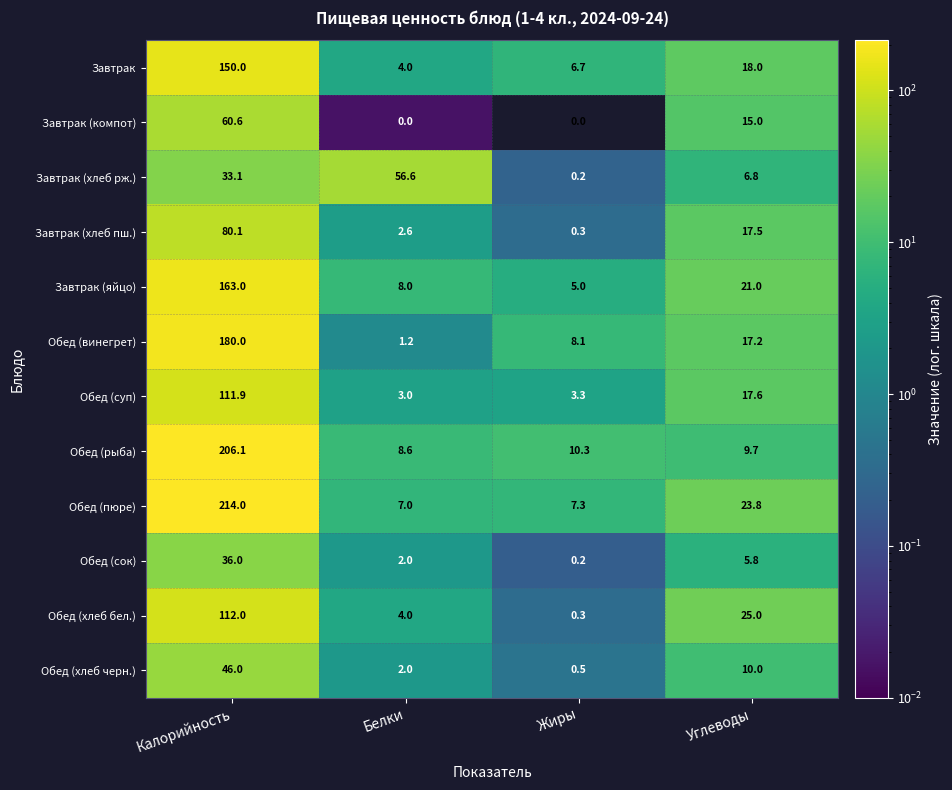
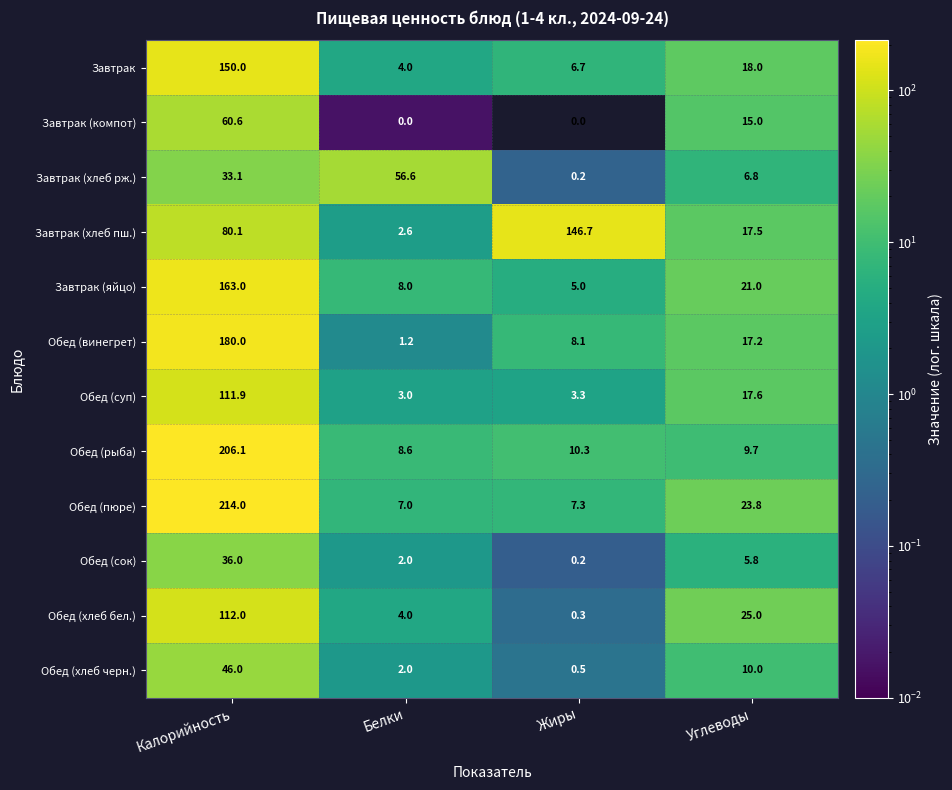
  {
    "Завтрак": {
      "Калорийность": 150.0,
      "Белки": 4.0,
      "Жиры": 6.7,
      "Углеводы": 18.0
    },
    "Завтрак (компот)": {
      "Калорийность": 60.6,
      "Белки": 0.0,
      "Углеводы": 15.0
    },
    "Завтрак (хлеб рж.)": {
      "Калорийность": 33.1,
      "Белки": 56.6,
      "Жиры": 0.2,
      "Углеводы": 6.8
    },
    "Завтрак (хлеб пш.)": {
      "Калорийность": 80.1,
      "Белки": 2.6,
-     "Жиры": 0.3,
+     "Жиры": 146.7,
      "Углеводы": 17.5
    },
    "Завтрак (яйцо)": {
      "Калорийность": 163.0,
      "Белки": 8.0,
      "Жиры": 5.0,
      "Углеводы": 21.0
    },
    "Обед (винегрет)": {
      "Калорийность": 180.0,
      "Белки": 1.2,
      "Жиры": 8.1,
      "Углеводы": 17.2
    },
    "Обед (суп)": {
      "Калорийность": 111.9,
      "Белки": 3.0,
      "Жиры": 3.3,
      "Углеводы": 17.6
    },
    "Обед (рыба)": {
      "Калорийность": 206.1,
      "Белки": 8.6,
      "Жиры": 10.3,
      "Углеводы": 9.7
    },
    "Обед (пюре)": {
      "Калорийность": 214.0,
      "Белки": 7.0,
      "Жиры": 7.3,
      "Углеводы": 23.8
    },
    "Обед (сок)": {
      "Калорийность": 36.0,
      "Белки": 2.0,
      "Жиры": 0.2,
      "Углеводы": 5.8
    },
    "Обед (хлеб бел.)": {
      "Калорийность": 112.0,
      "Белки": 4.0,
      "Жиры": 0.3,
      "Углеводы": 25.0
    },
    "Обед (хлеб черн.)": {
      "Калорийность": 46.0,
      "Белки": 2.0,
      "Жиры": 0.5,
      "Углеводы": 10.0
    }
  }
